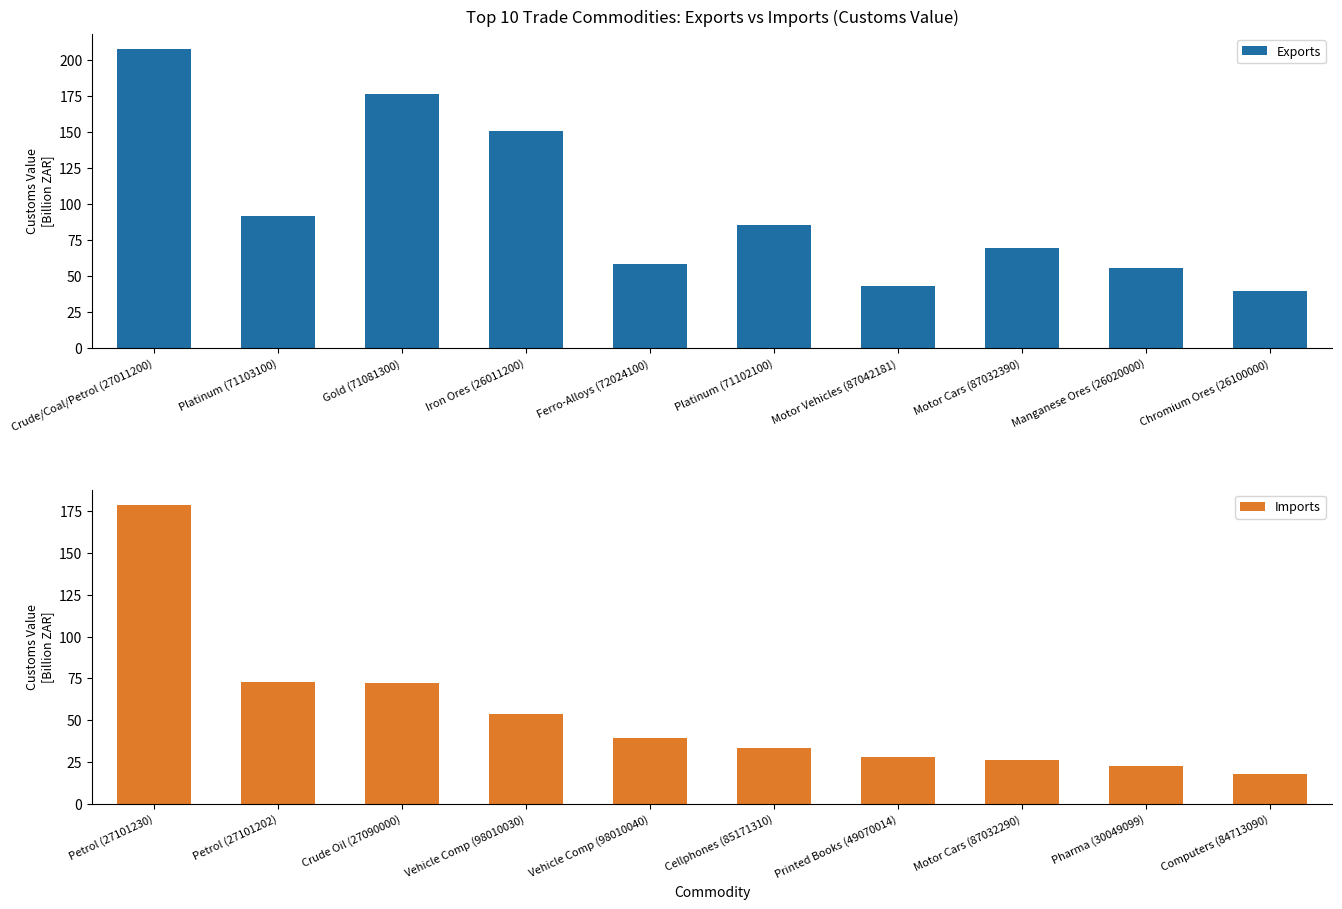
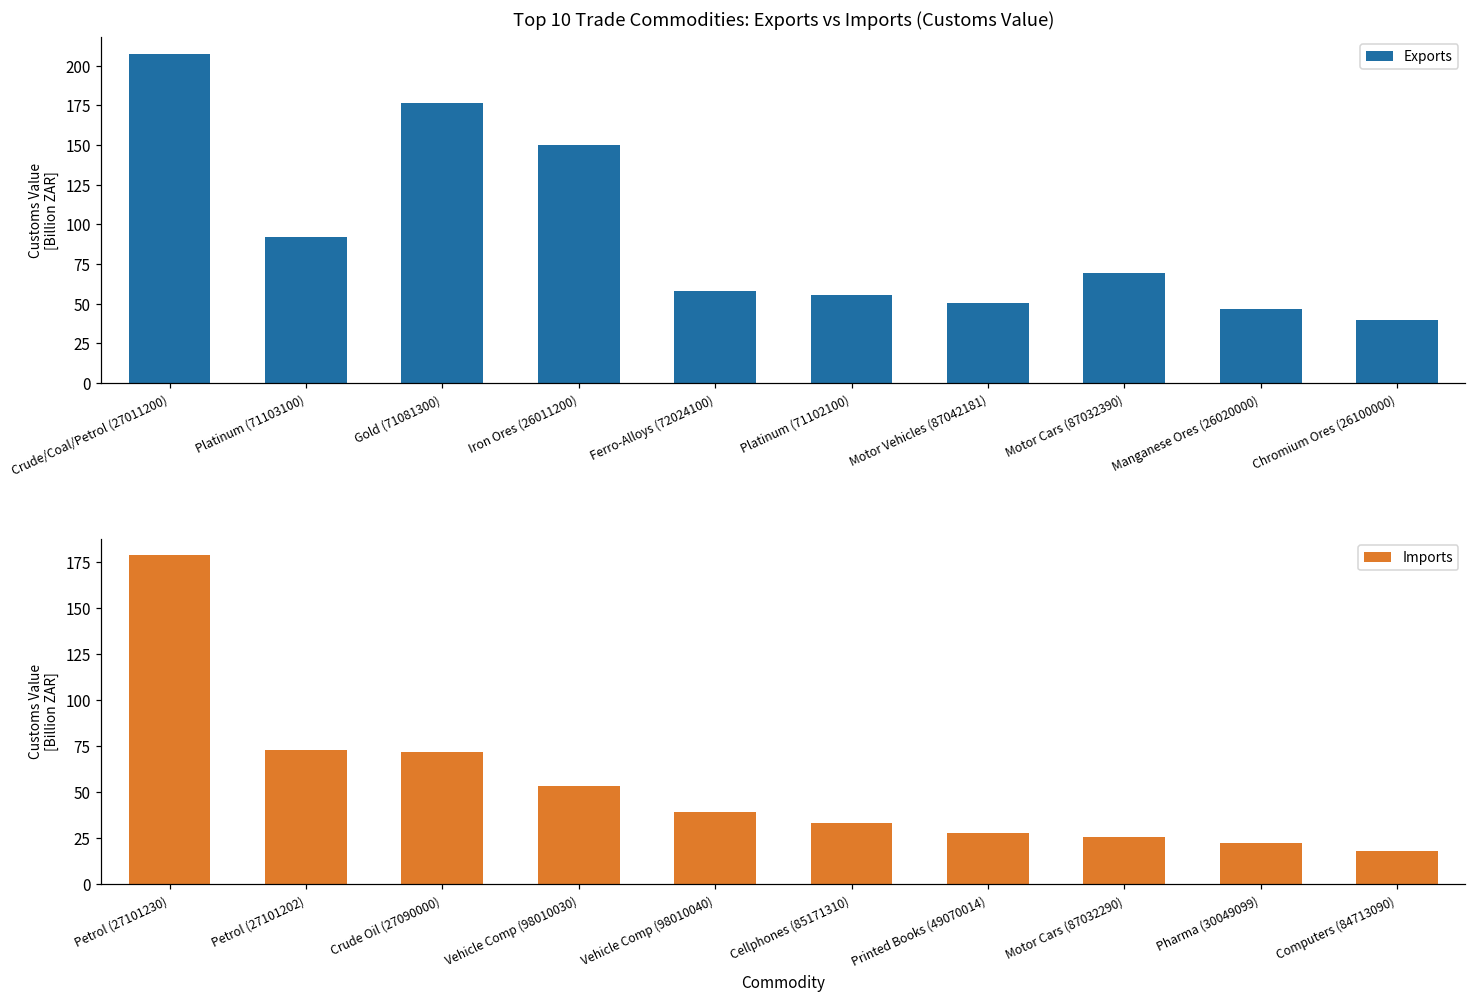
  {
    "Top 10 Trade Commodities: Exports vs Imports (Customs Value)": {
      "Crude/Coal/Petrol (27011200)": 207,
      "Platinum (71103100)": 92,
      "Gold (71081300)": 176,
      "Iron Ores (26011200)": 150,
      "Ferro-Alloys (72024100)": 58,
-     "Platinum (71102100)": 85,
-     "Motor Vehicles (87042181)": 43,
+     "Platinum (71102100)": 55,
+     "Motor Vehicles (87042181)": 51,
      "Motor Cars (87032390)": 70,
-     "Manganese Ores (26020000)": 56,
+     "Manganese Ores (26020000)": 47,
      "Chromium Ores (26100000)": 40
    }
  }
